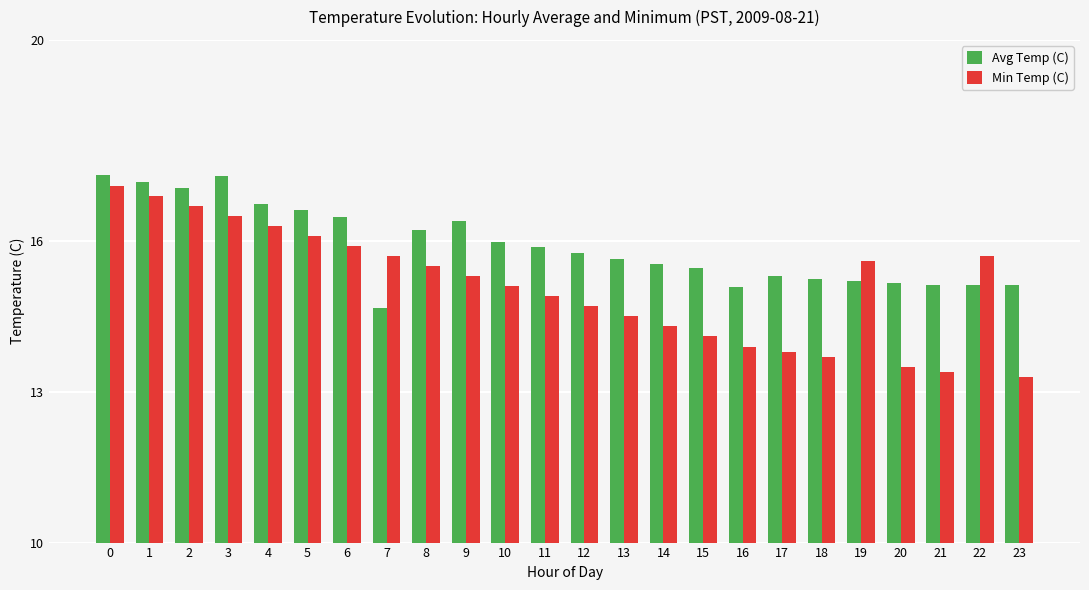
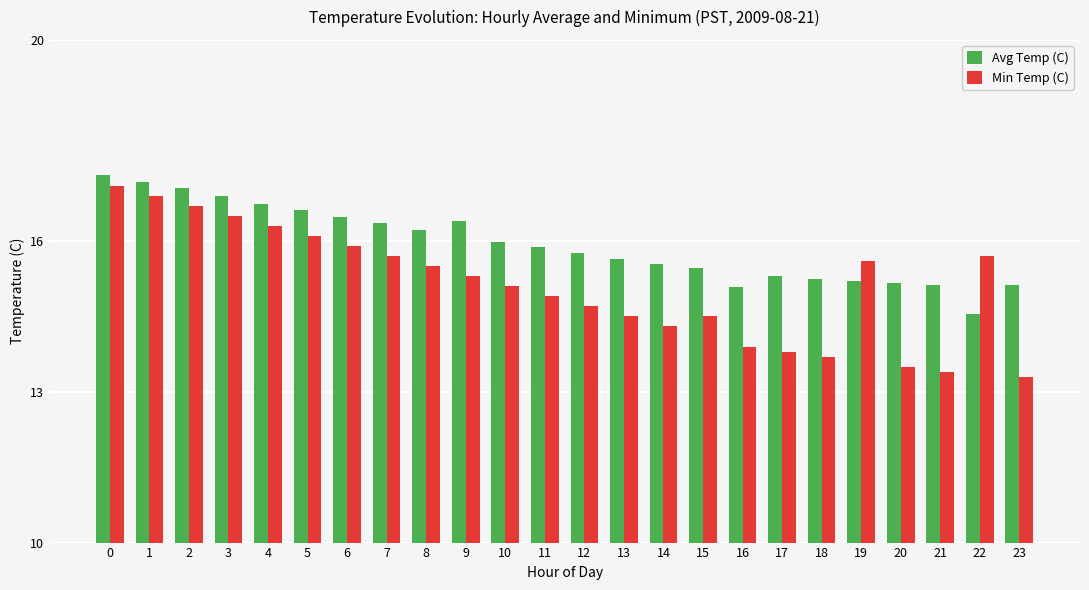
  {
    "Avg Temp (C)": {
      "0": 17.3,
      "1": 17.2,
      "2": 17.1,
-     "3": 17.3,
+     "3": 16.9,
      "4": 16.7,
      "5": 16.6,
      "6": 16.5,
-     "7": 14.7,
+     "7": 16.4,
      "8": 16.2,
      "9": 16.4,
      "10": 16.0,
      "11": 15.9,
      "12": 15.8,
      "13": 15.7,
      "14": 15.6,
      "15": 15.5,
      "16": 15.1,
      "17": 15.3,
      "18": 15.3,
      "19": 15.2,
      "20": 15.2,
      "21": 15.1,
-     "22": 15.1,
+     "22": 14.5,
      "23": 15.1
    },
    "Min Temp (C)": {
      "0": 17.1,
      "1": 16.9,
      "2": 16.7,
      "3": 16.5,
      "4": 16.3,
      "5": 16.1,
      "6": 15.9,
      "7": 15.7,
      "8": 15.5,
      "9": 15.3,
      "10": 15.1,
      "11": 14.9,
      "12": 14.7,
      "13": 14.5,
      "14": 14.3,
-     "15": 14.1,
+     "15": 14.5,
      "16": 13.9,
      "17": 13.8,
      "18": 13.7,
      "19": 15.6,
      "20": 13.5,
      "21": 13.4,
      "22": 15.7,
      "23": 13.3
    }
  }
